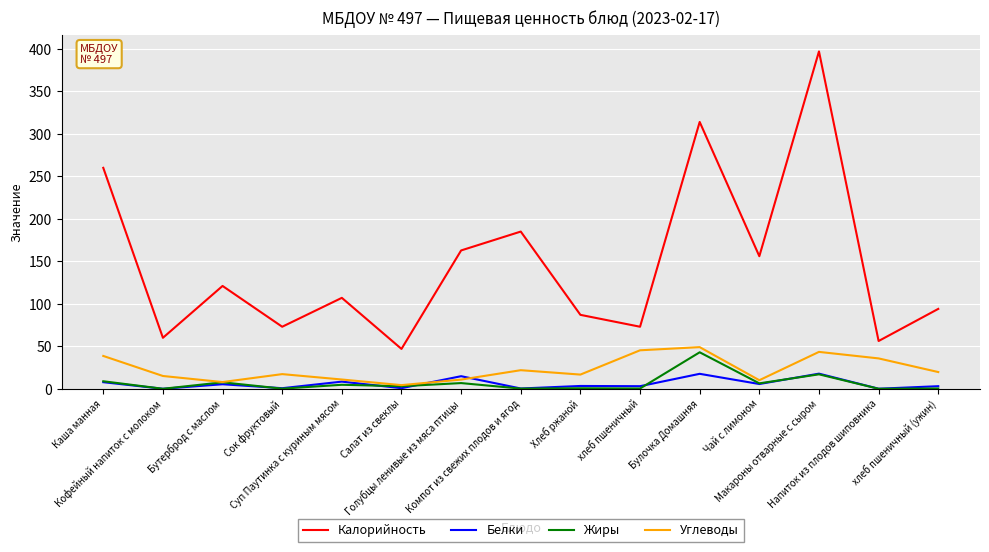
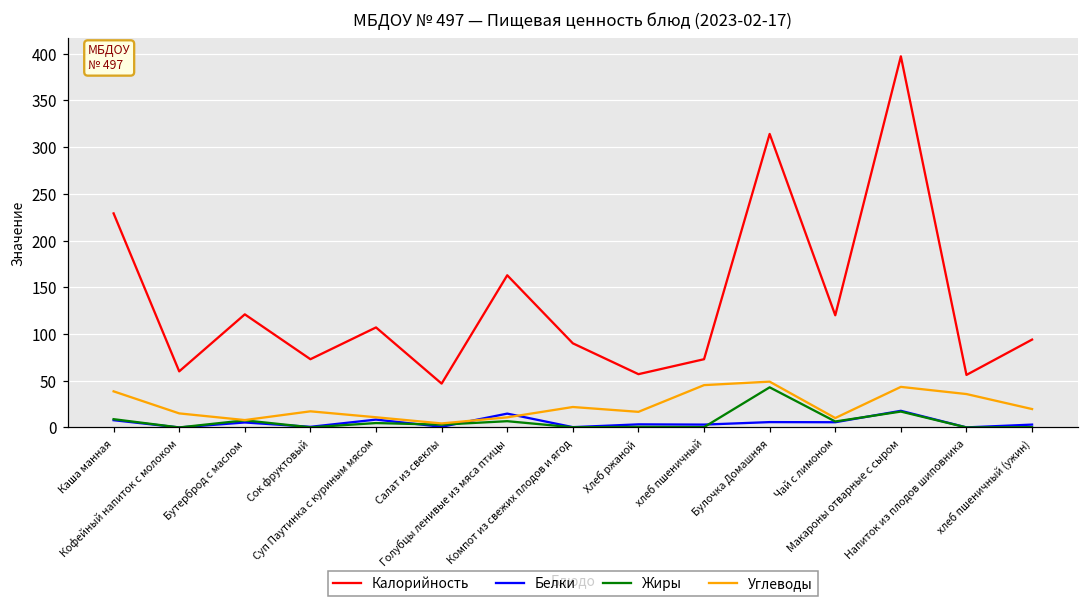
  {
    "Калорийность": {
-     "Каша манная": 260,
+     "Каша манная": 230,
      "Кофейный напиток с молоком": 60,
      "Бутерброд с маслом": 120,
      "Сок фруктовый": 70,
      "Суп Паутинка с куриным мясом": 110,
      "Салат из свеклы": 50,
      "Голубцы ленивые из мяса птицы": 160,
-     "Компот из свежих плодов и ягод": 190,
-     "Хлеб ржаной": 90,
+     "Компот из свежих плодов и ягод": 90,
+     "Хлеб ржаной": 60,
      "хлеб пшеничный": 70,
      "Булочка Домашняя": 310,
-     "Чай с лимоном": 160,
+     "Чай с лимоном": 120,
      "Макароны отварные с сыром": 400,
      "Напиток из плодов шиповника": 60,
      "хлеб пшеничный (ужин)": 90
    },
    "Белки": {
      "Голубцы ленивые из мяса птицы": 10,
-     "Булочка Домашняя": 20
+     "Булочка Домашняя": 10
    },
    "Жиры": {
      "Суп Паутинка с куриным мясом": 0,
      "Голубцы ленивые из мяса птицы": 10,
      "Булочка Домашняя": 40
    },
    "Углеводы": {
      "Каша манная": 40,
      "Кофейный напиток с молоком": 20,
      "Сок фруктовый": 20,
      "Голубцы ленивые из мяса птицы": 10,
      "Компот из свежих плодов и ягод": 20,
      "Хлеб ржаной": 20,
      "хлеб пшеничный": 50,
      "Булочка Домашняя": 50,
      "Чай с лимоном": 10,
      "Макароны отварные с сыром": 40,
      "Напиток из плодов шиповника": 40,
      "хлеб пшеничный (ужин)": 20
    }
  }
